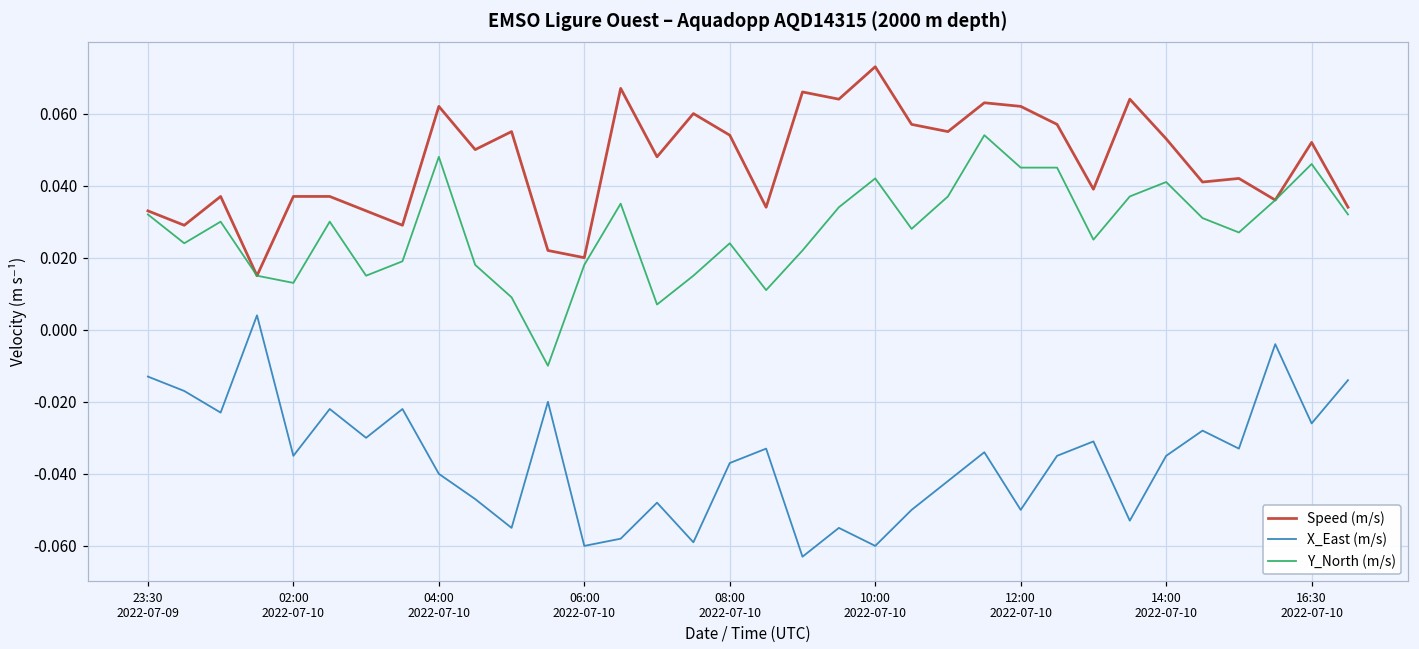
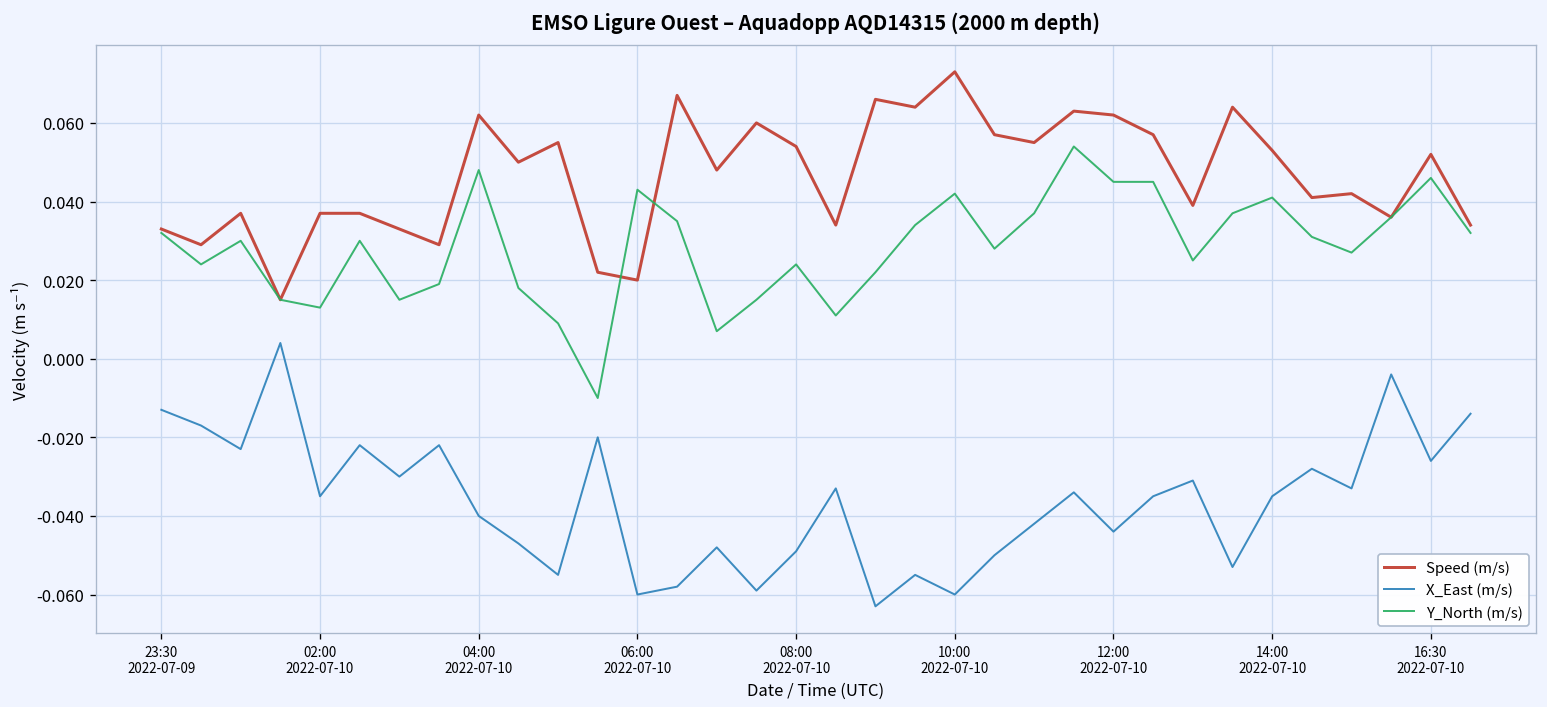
  {
    "Speed (m/s)": {
      "23:30 2022-07-09": 0.033,
      "02:00 2022-07-10": 0.037,
      "04:00 2022-07-10": 0.062,
      "06:00 2022-07-10": 0.020,
      "08:00 2022-07-10": 0.054,
      "10:00 2022-07-10": 0.073,
      "12:00 2022-07-10": 0.062,
      "14:00 2022-07-10": 0.053,
      "16:30 2022-07-10": 0.052
    },
    "X_East (m/s)": {
      "23:30 2022-07-09": -0.013,
      "02:00 2022-07-10": -0.035,
      "04:00 2022-07-10": -0.040,
      "06:00 2022-07-10": -0.060,
-     "08:00 2022-07-10": -0.037,
+     "08:00 2022-07-10": -0.049,
      "10:00 2022-07-10": -0.060,
-     "12:00 2022-07-10": -0.050,
+     "12:00 2022-07-10": -0.044,
      "14:00 2022-07-10": -0.035,
      "16:30 2022-07-10": -0.026
    },
    "Y_North (m/s)": {
      "23:30 2022-07-09": 0.032,
      "02:00 2022-07-10": 0.013,
      "04:00 2022-07-10": 0.048,
-     "06:00 2022-07-10": 0.018,
+     "06:00 2022-07-10": 0.043,
      "08:00 2022-07-10": 0.024,
      "10:00 2022-07-10": 0.042,
      "12:00 2022-07-10": 0.045,
      "14:00 2022-07-10": 0.041,
      "16:30 2022-07-10": 0.046
    }
  }
